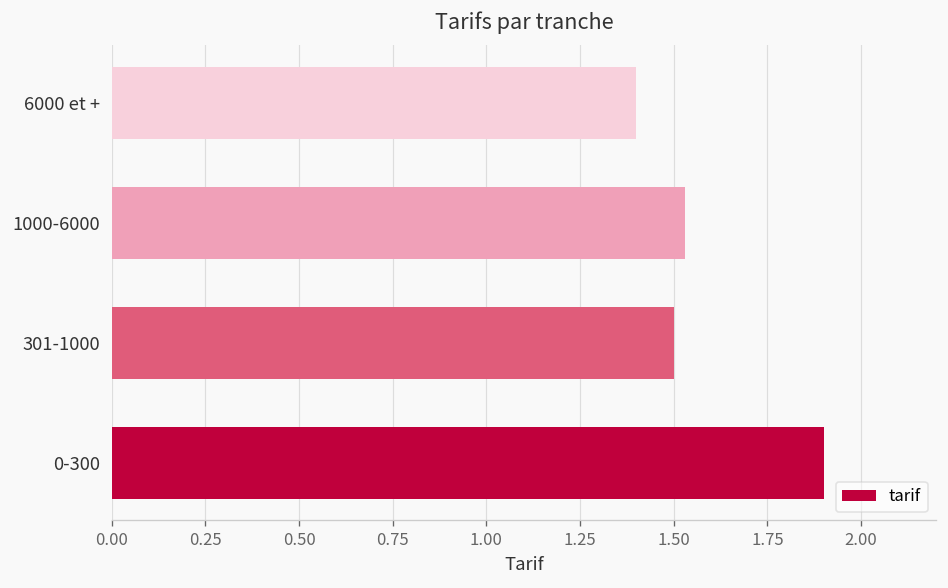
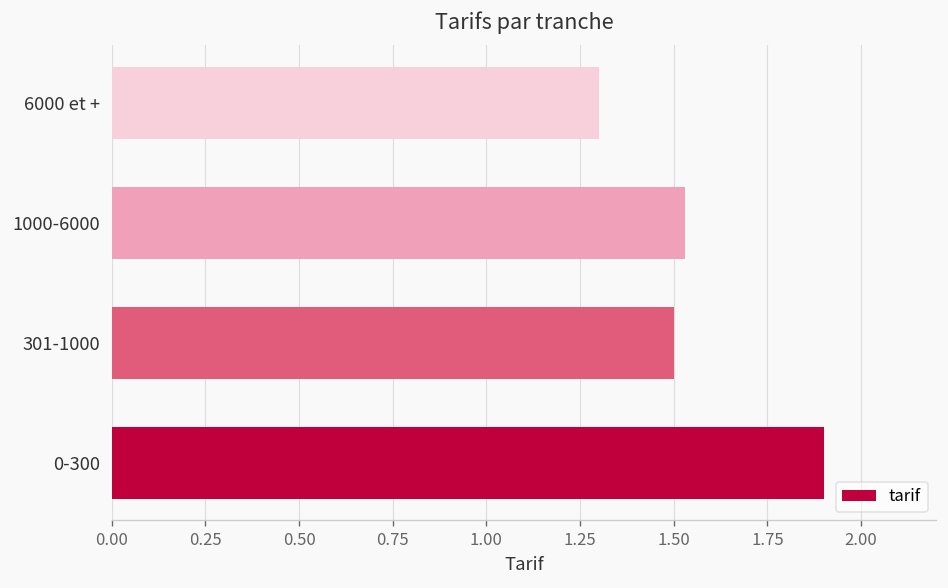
  {
-   "6000 et +": 1.4,
+   "6000 et +": 1.3,
    "1000-6000": 1.53,
    "301-1000": 1.5,
    "0-300": 1.9
  }
